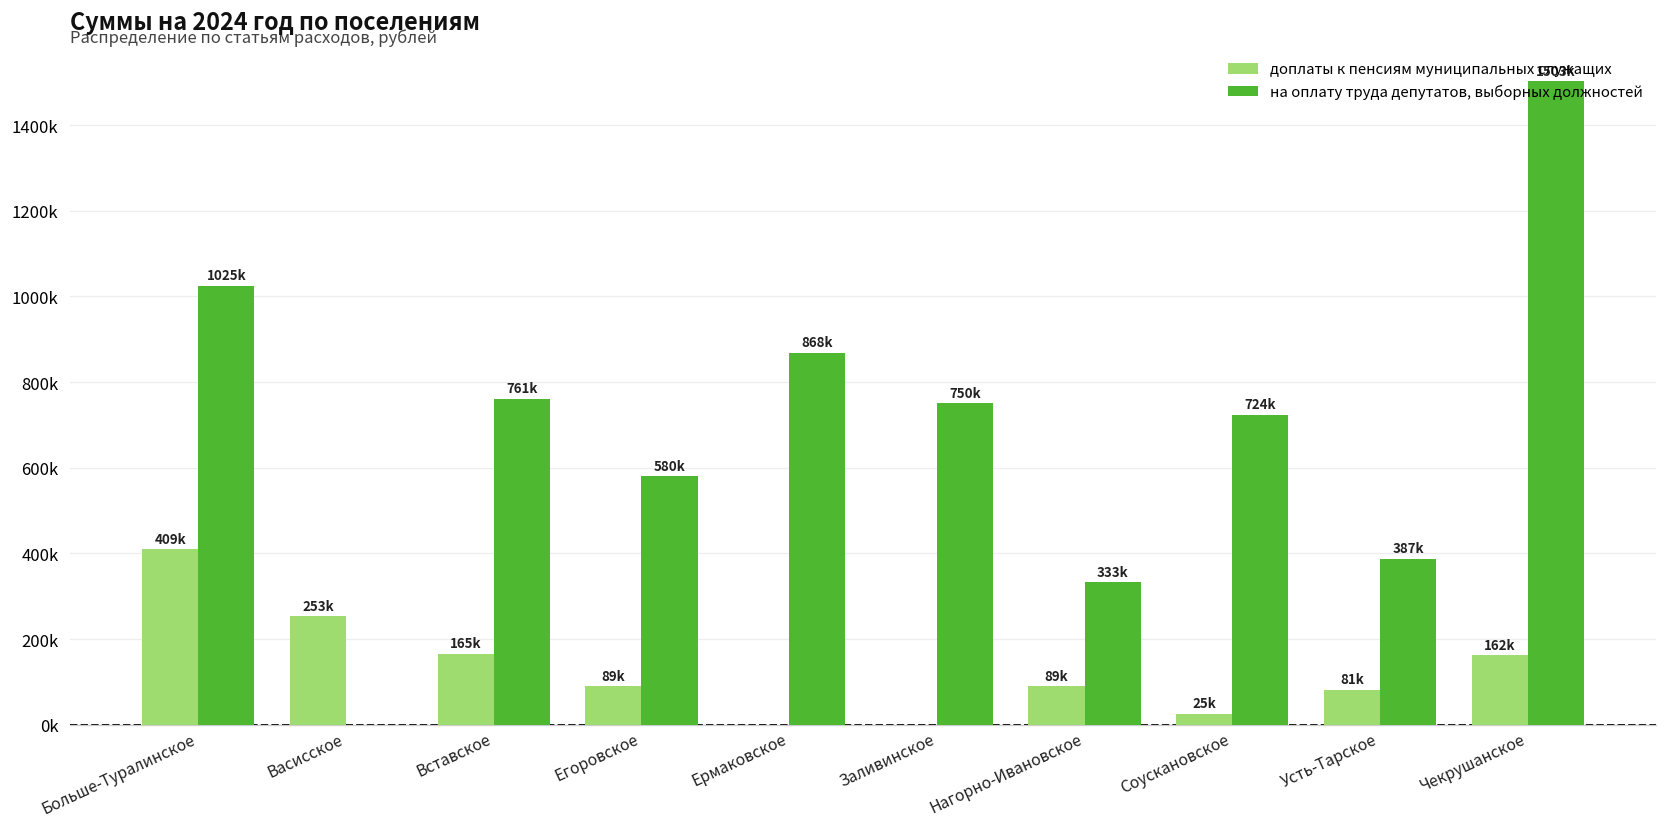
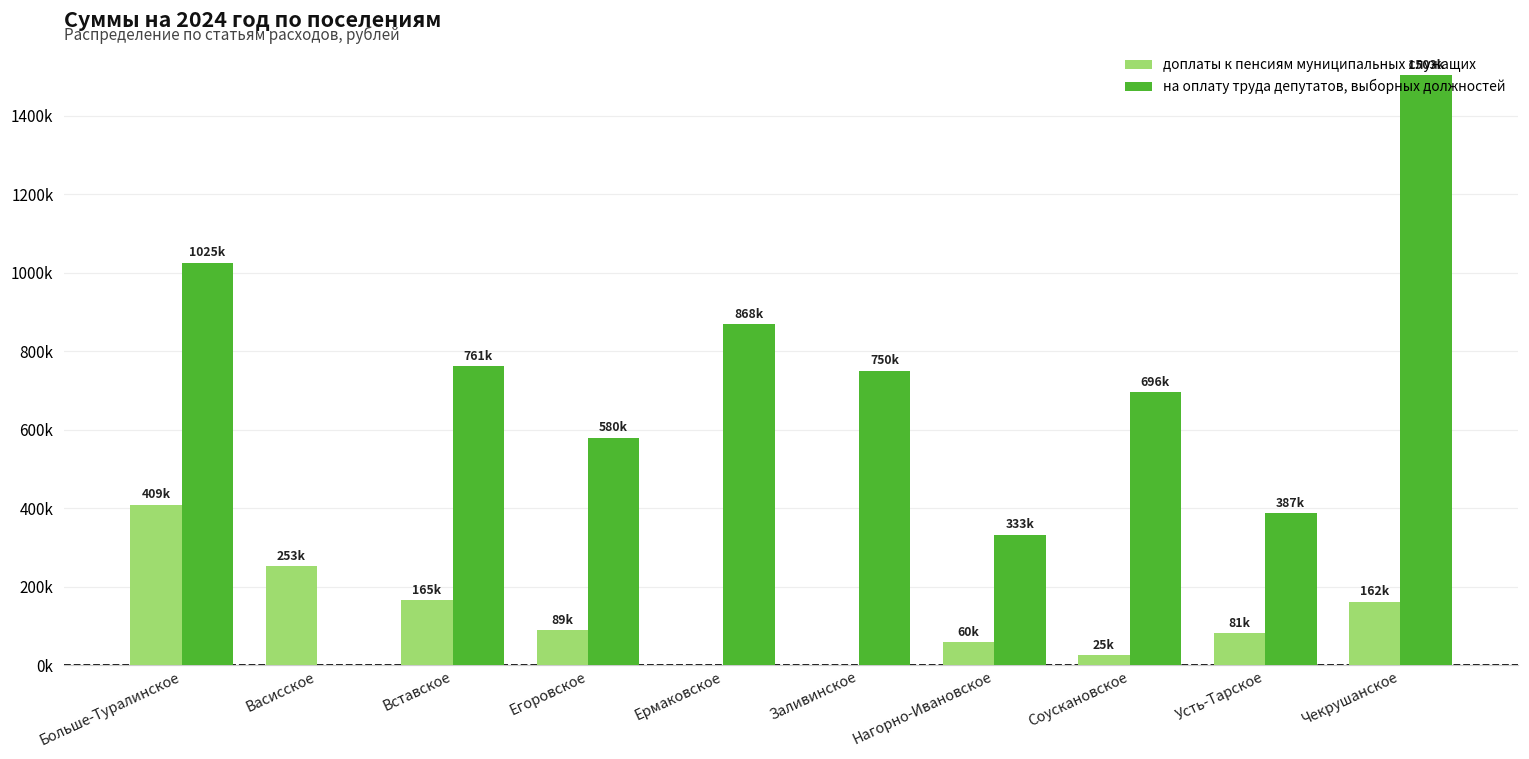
  {
    "доплаты к пенсиям муниципальных служащих": {
      "Больше-Туралинское": "409k",
      "Васисское": "253k",
      "Вставское": "165k",
      "Егоровское": "89k",
-     "Нагорно-Ивановское": "89k",
+     "Нагорно-Ивановское": "60k",
      "Соускановское": "25k",
      "Усть-Тарское": "81k",
      "Чекрушанское": "162k"
    },
    "на оплату труда депутатов, выборных должностей": {
      "Больше-Туралинское": "1025k",
      "Вставское": "761k",
      "Егоровское": "580k",
      "Ермаковское": "868k",
      "Заливинское": "750k",
      "Нагорно-Ивановское": "333k",
-     "Соускановское": "724k",
+     "Соускановское": "696k",
      "Усть-Тарское": "387k",
      "Чекрушанское": "1503k"
    }
  }
